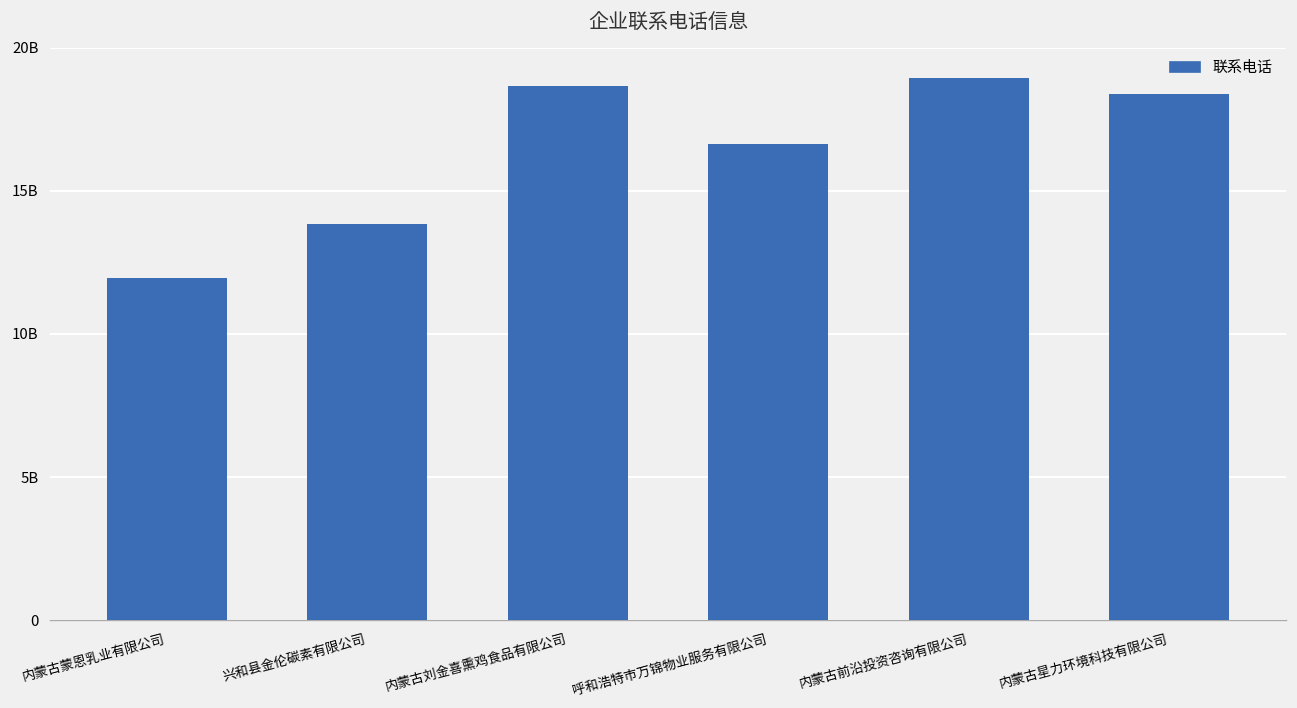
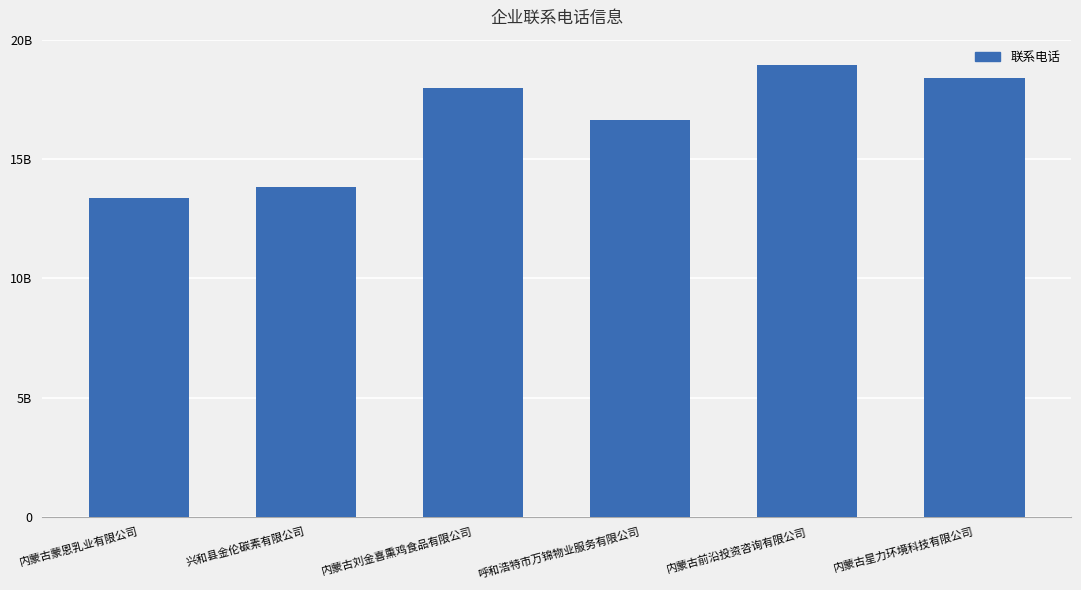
  {
-   "内蒙古蒙恩乳业有限公司": 12000000000,
+   "内蒙古蒙恩乳业有限公司": 13400000000,
    "兴和县金伦碳素有限公司": 13800000000,
-   "内蒙古刘金喜熏鸡食品有限公司": 18600000000,
+   "内蒙古刘金喜熏鸡食品有限公司": 18000000000,
    "呼和浩特市万锦物业服务有限公司": 16600000000,
    "内蒙古前沿投资咨询有限公司": 18900000000,
    "内蒙古星力环境科技有限公司": 18400000000
  }
